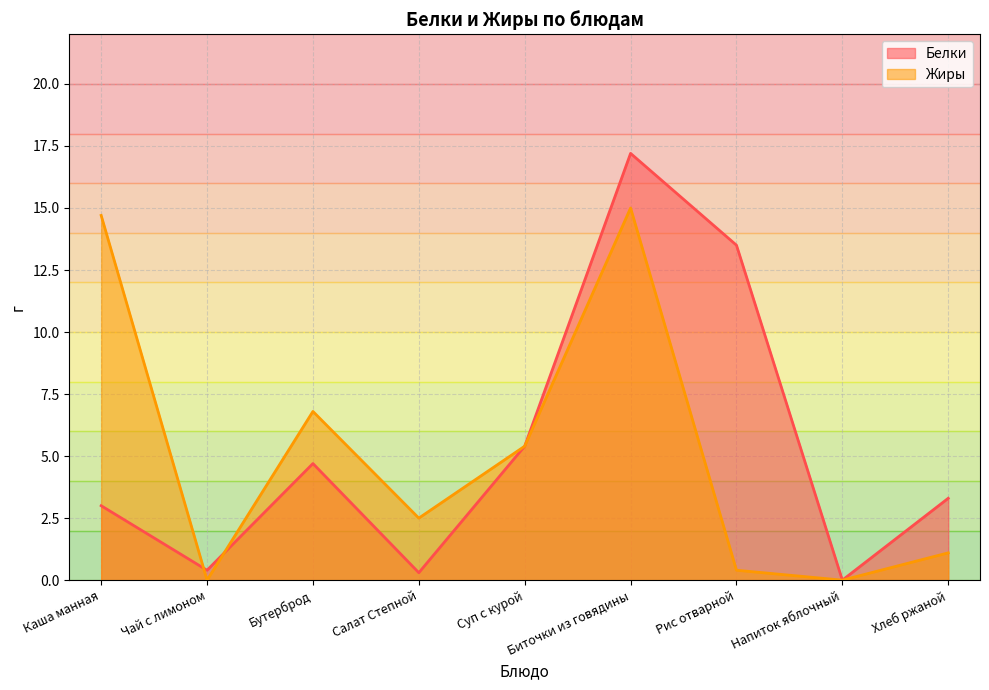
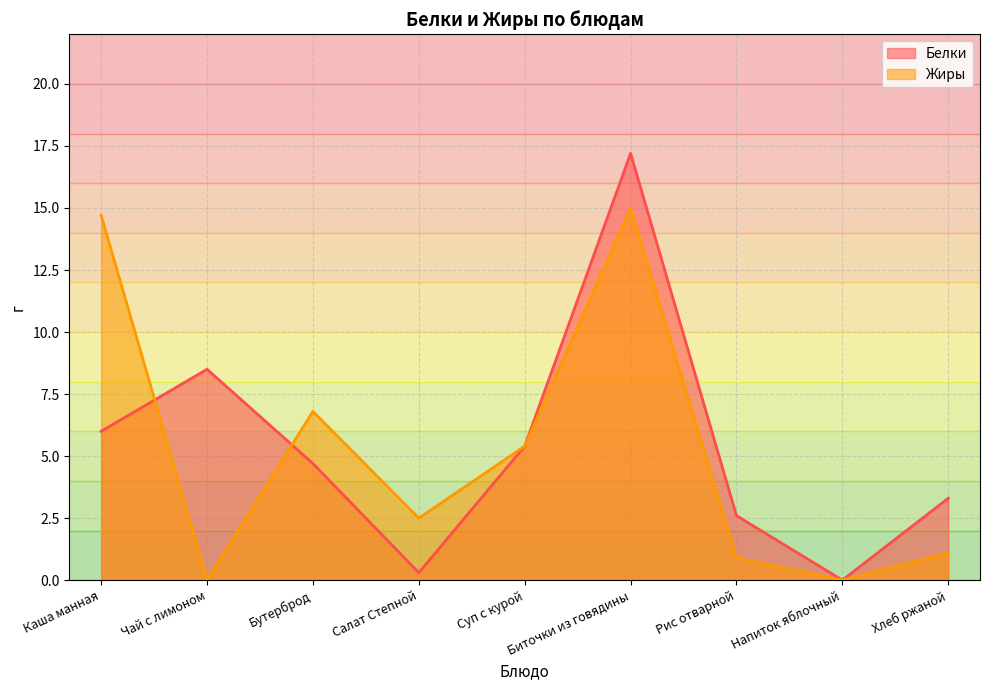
  {
    "Белки": {
-     "Каша манная": 3,
-     "Чай с лимоном": 0.4,
+     "Каша манная": 6,
+     "Чай с лимоном": 8.5,
      "Бутерброд": 4.7,
      "Салат Степной": 0.3,
      "Биточки из говядины": 17.2,
-     "Рис отварной": 13.5,
+     "Рис отварной": 2.6,
      "Хлеб ржаной": 3.3
    },
    "Жиры": {
      "Каша манная": 14.7,
      "Чай с лимоном": 0.0,
      "Бутерброд": 6.8,
      "Салат Степной": 2.5,
      "Биточки из говядины": 15.0,
-     "Рис отварной": 0.4,
+     "Рис отварной": 0.9,
      "Хлеб ржаной": 1.1
    }
  }
